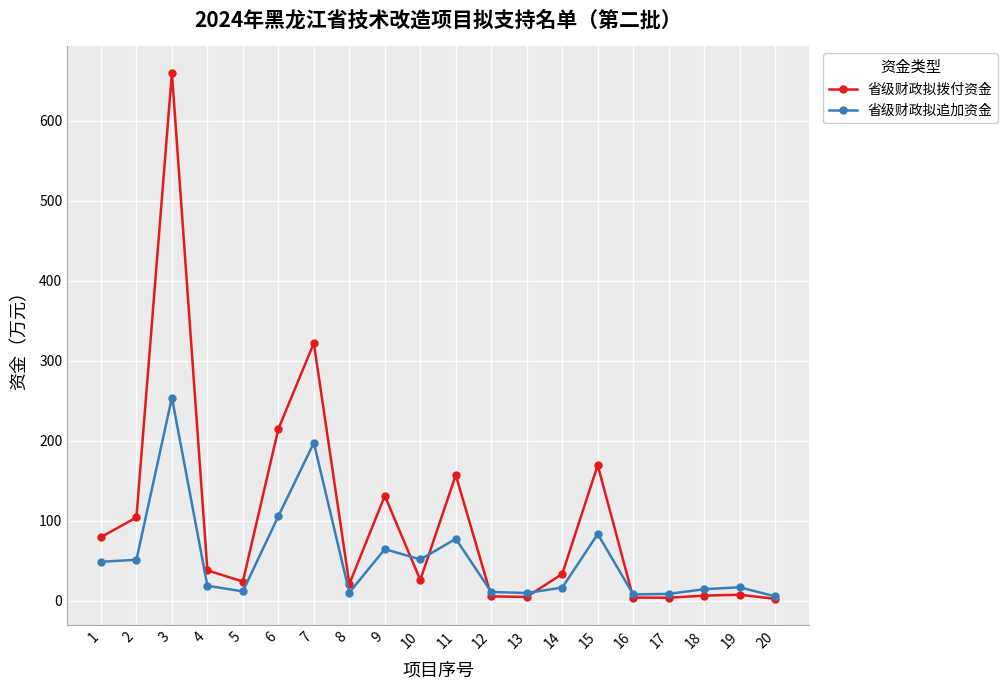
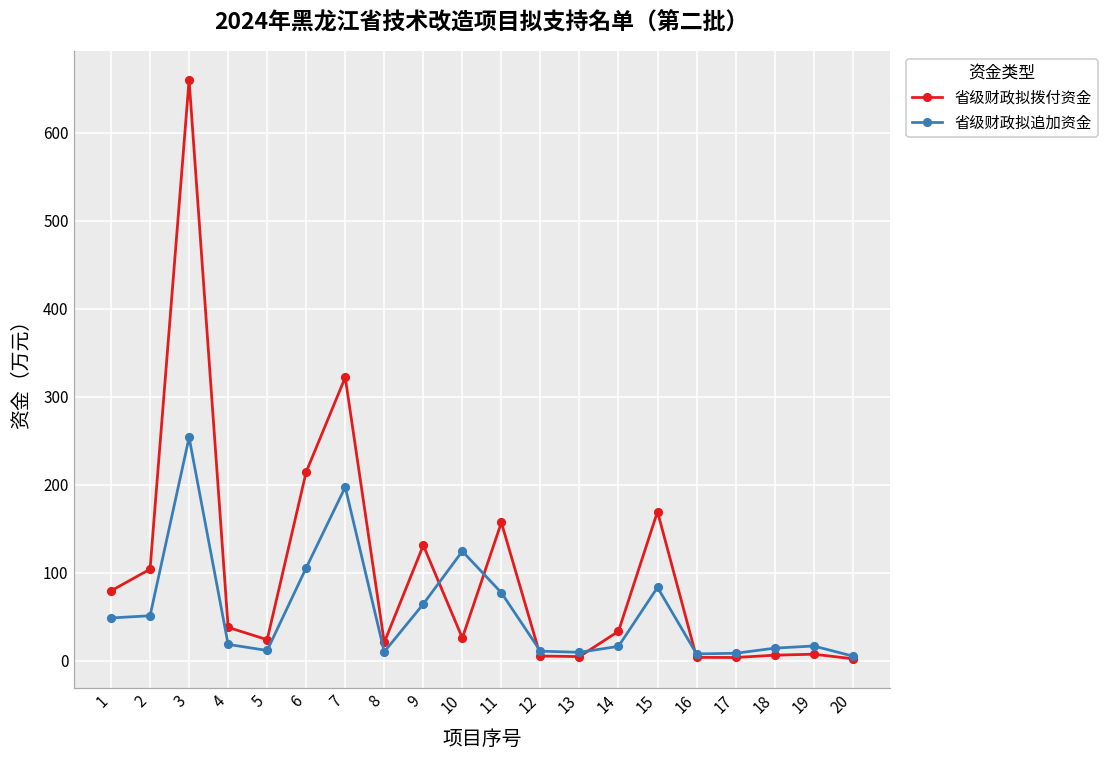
  {
    "省级财政拟拨付资金": {
      "1": 80,
      "2": 100,
      "3": 660,
      "4": 40,
      "5": 20,
      "6": 210,
      "7": 320,
      "8": 20,
      "9": 130,
      "10": 30,
      "11": 160,
      "12": 10,
      "13": 0,
      "14": 30,
      "15": 170,
      "16": 0,
      "17": 0,
      "18": 10,
      "19": 10
    },
    "省级财政拟追加资金": {
      "1": 50,
      "2": 50,
      "3": 250,
      "4": 20,
      "5": 10,
      "6": 110,
      "7": 200,
      "8": 10,
      "9": 60,
-     "10": 50,
+     "10": 120,
      "11": 80,
      "12": 10,
      "13": 10,
      "14": 20,
      "15": 80,
      "16": 10,
      "17": 10,
      "18": 10,
      "19": 20
    }
  }
